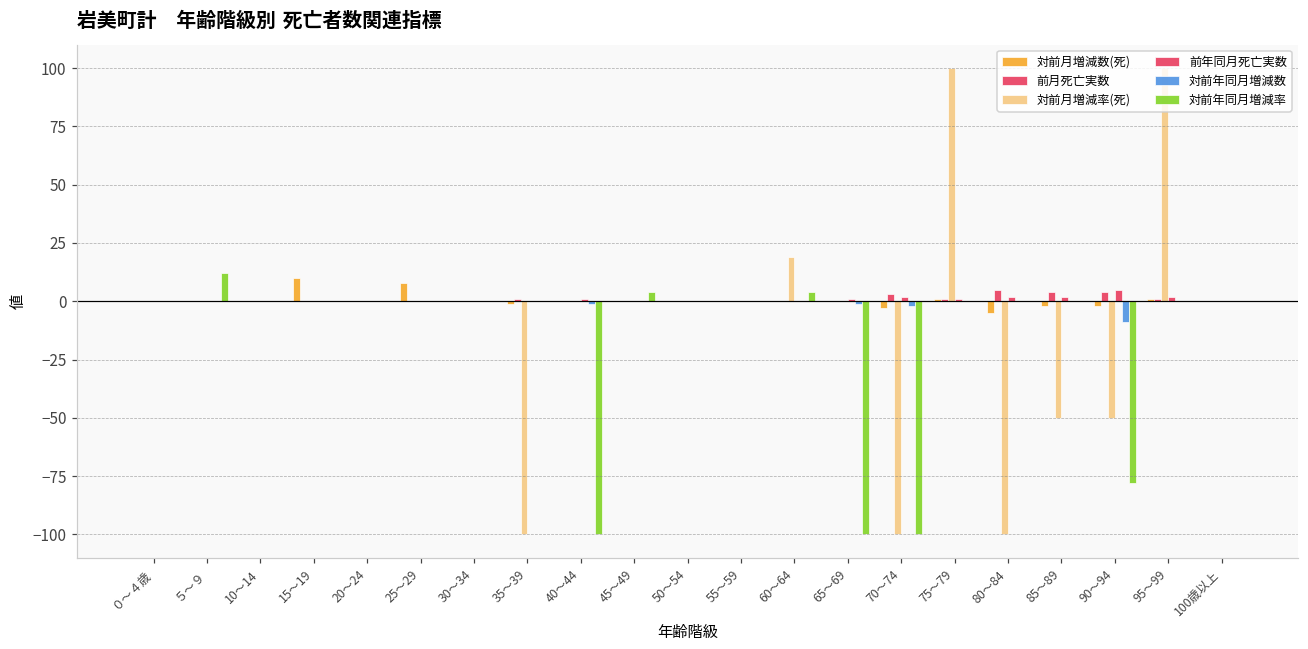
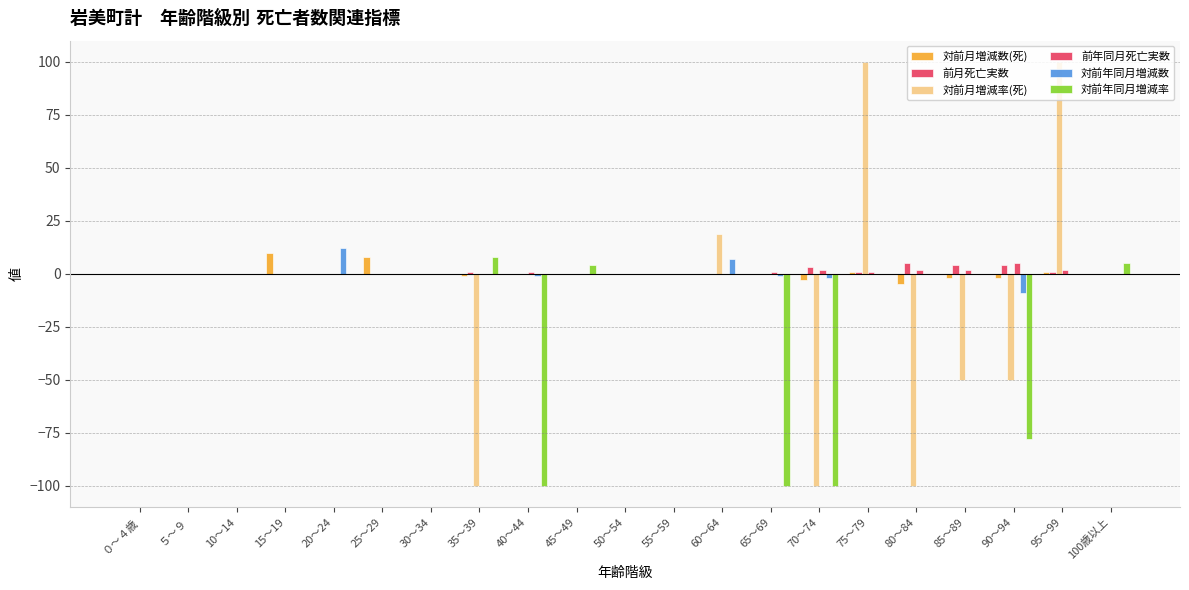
  {
    "対前月増減数(死)": {
      "０～４歳": 0,
      "５～９": 0,
      "10～14": 0,
      "15～19": 10,
      "20～24": 0,
      "25～29": 8,
      "30～34": 0,
      "40～44": 0,
      "45～49": 0,
      "50～54": 0,
      "55～59": 0,
      "60～64": 0,
      "65～69": 0,
      "70～74": -3,
      "80～84": -5,
      "85～89": -2,
      "90～94": -2,
      "100歳以上": 0
    },
    "対前月増減率(死)": {
      "０～４歳": 0,
      "５～９": 0,
      "10～14": 0,
      "15～19": 0,
      "20～24": 0,
      "25～29": 0,
      "30～34": 0,
      "35～39": -100,
      "40～44": 0,
      "45～49": 0,
      "50～54": 0,
      "55～59": 0,
      "60～64": 19,
      "65～69": 0,
      "70～74": -100,
      "75～79": 100,
      "80～84": -100,
      "85～89": -50,
      "90～94": -50,
      "100歳以上": 0
    },
    "対前年同月増減数": {
      "０～４歳": 0,
      "５～９": 0,
      "10～14": 0,
      "15～19": 0,
-     "20～24": 0,
+     "20～24": 12,
      "25～29": 0,
      "30～34": 0,
      "35～39": 0,
      "45～49": 0,
      "50～54": 0,
      "55～59": 0,
-     "60～64": 0,
+     "60～64": 7,
      "70～74": -2,
      "75～79": 0,
      "80～84": 0,
      "85～89": 0,
      "90～94": -9,
      "95～99": 0,
      "100歳以上": 0
    },
    "対前年同月増減率": {
      "０～４歳": 0,
-     "５～９": 12,
+     "５～９": 0,
      "10～14": 0,
      "15～19": 0,
      "20～24": 0,
      "25～29": 0,
      "30～34": 0,
-     "35～39": 0,
+     "35～39": 8,
      "40～44": -100,
      "45～49": 4,
      "50～54": 0,
      "55～59": 0,
-     "60～64": 4,
+     "60～64": 0,
      "65～69": -100,
      "70～74": -100,
      "75～79": 0,
      "80～84": 0,
      "85～89": 0,
      "90～94": -78,
      "95～99": 0,
-     "100歳以上": 0
+     "100歳以上": 5
    }
  }
